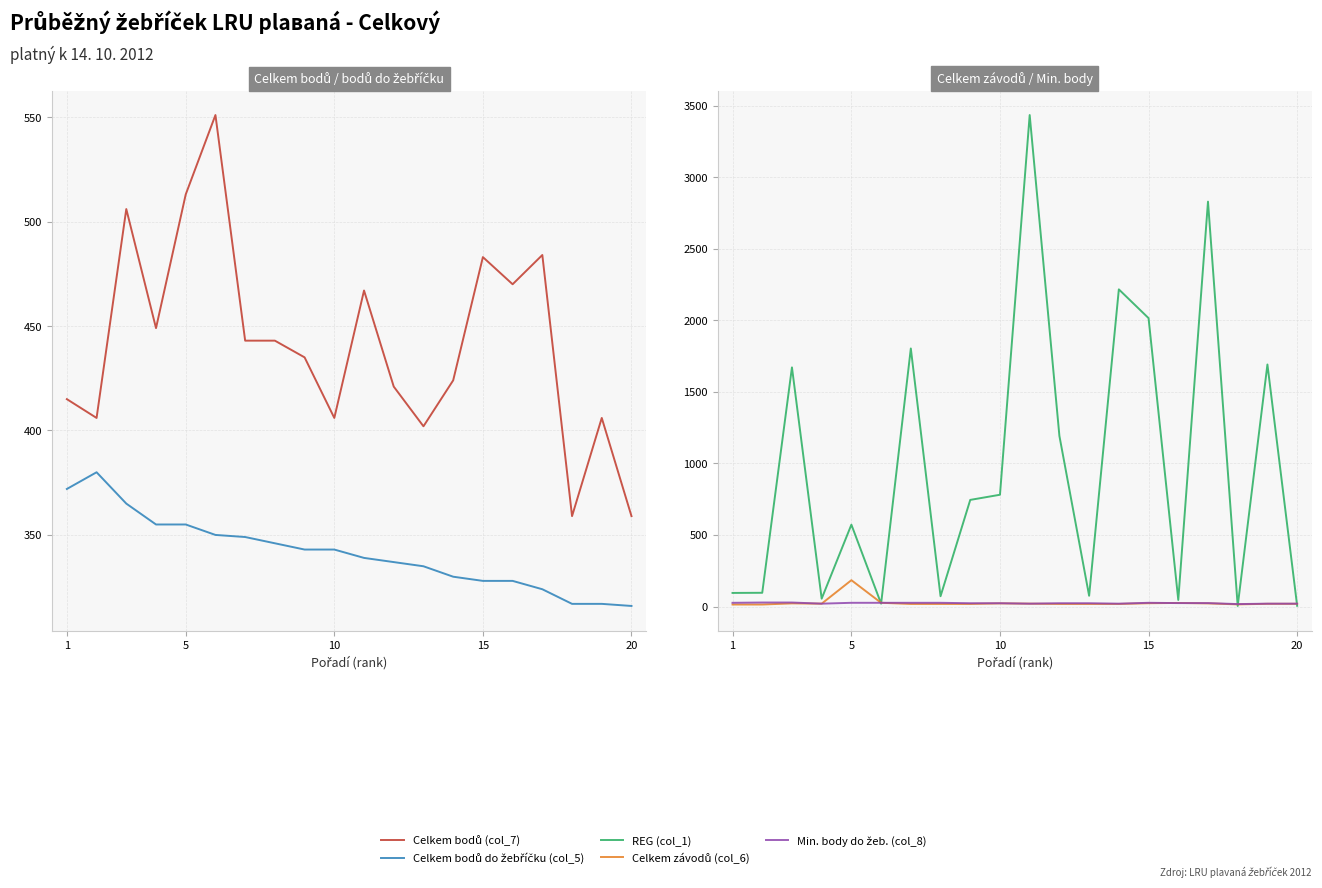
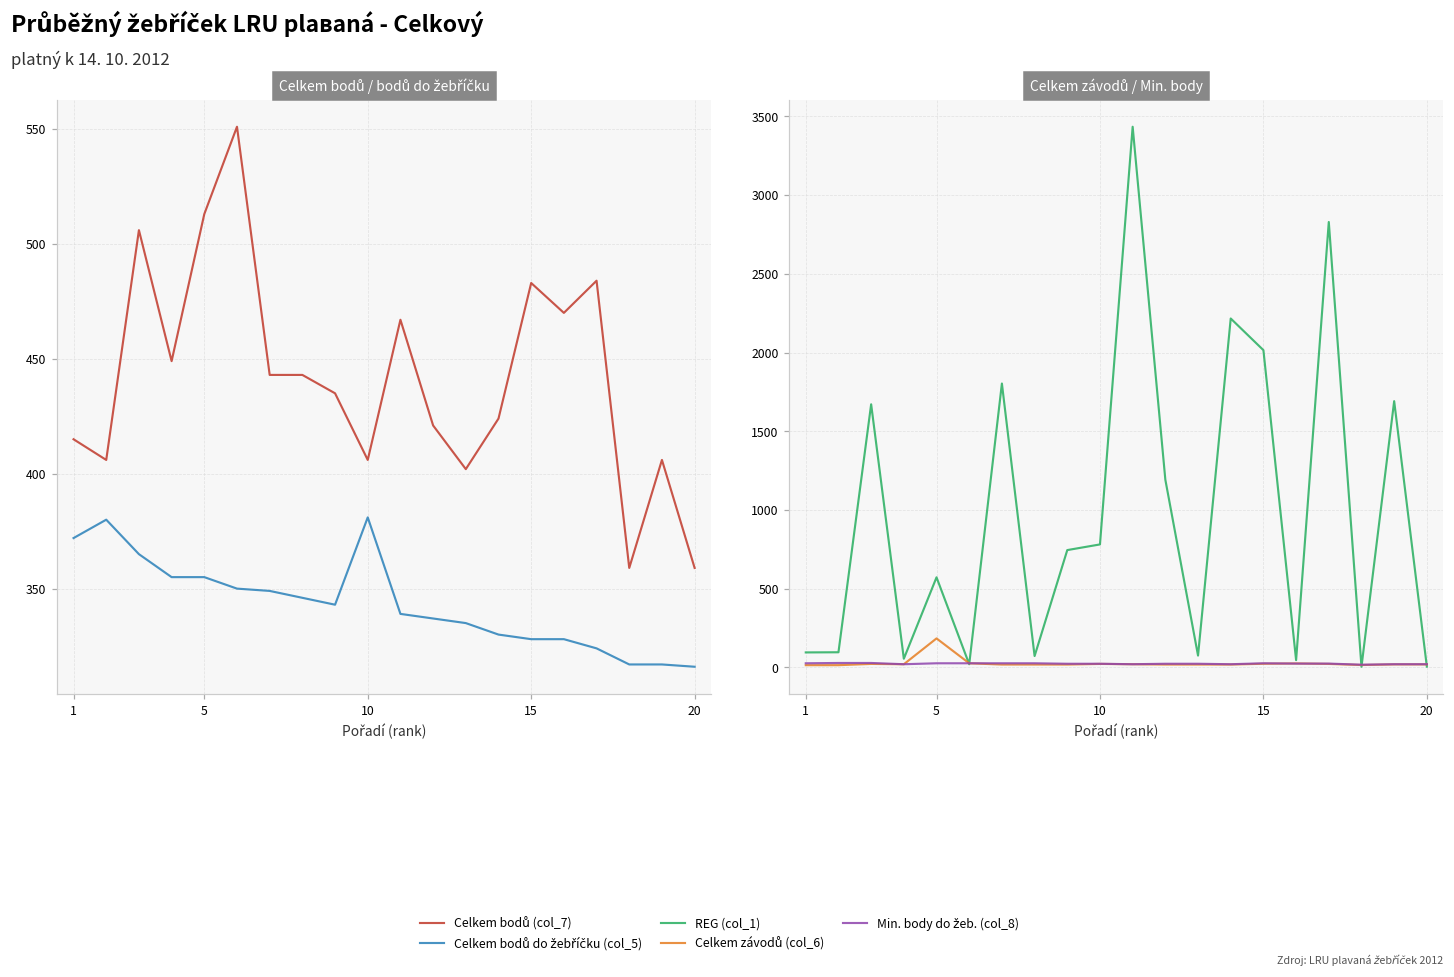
  {
    "Celkem bodů / bodů do žebříčku": {
      "Celkem bodů (col_7)": {
        "1": 415,
        "5": 513,
        "10": 406,
        "15": 483,
        "20": 359
      },
      "Celkem bodů do žebříčku (col_5)": {
        "1": 372,
        "5": 355,
-       "10": 343,
+       "10": 381,
        "15": 328,
        "20": 316
      }
    },
    "Celkem závodů / Min. body": {
      "REG (col_1)": {
        "1": 100,
        "5": 570,
        "10": 780,
        "15": 2020
      },
      "Celkem závodů (col_6)": {
        "5": 180
      },
      "Min. body do žeb. (col_8)": {
        "5": 30
      }
    }
  }
